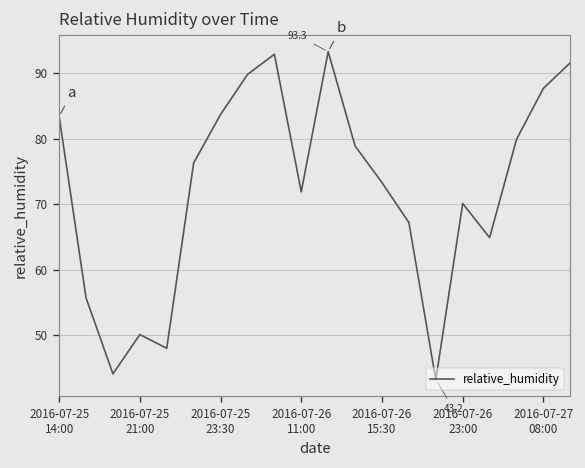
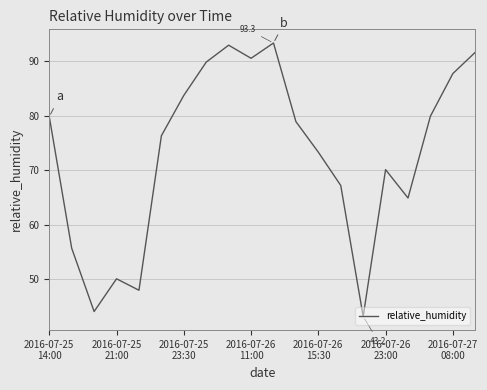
  {
-   "2016-07-25 14:00": 83,
+   "2016-07-25 14:00": 80,
    "2016-07-25 21:00": 50,
    "2016-07-25 23:30": 84,
-   "2016-07-26 11:00": 72,
+   "2016-07-26 11:00": 91,
    "2016-07-26 15:30": 73,
    "2016-07-26 23:00": 70,
    "2016-07-27 08:00": 88
  }
